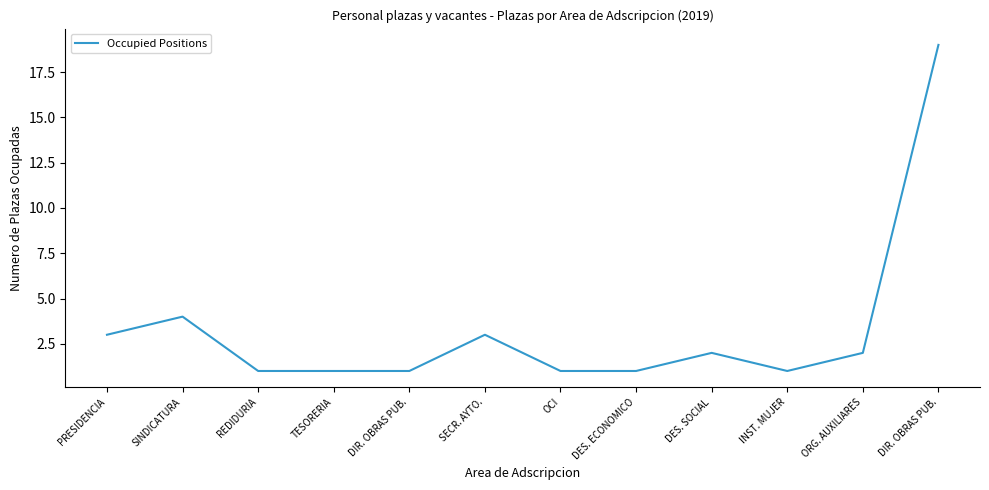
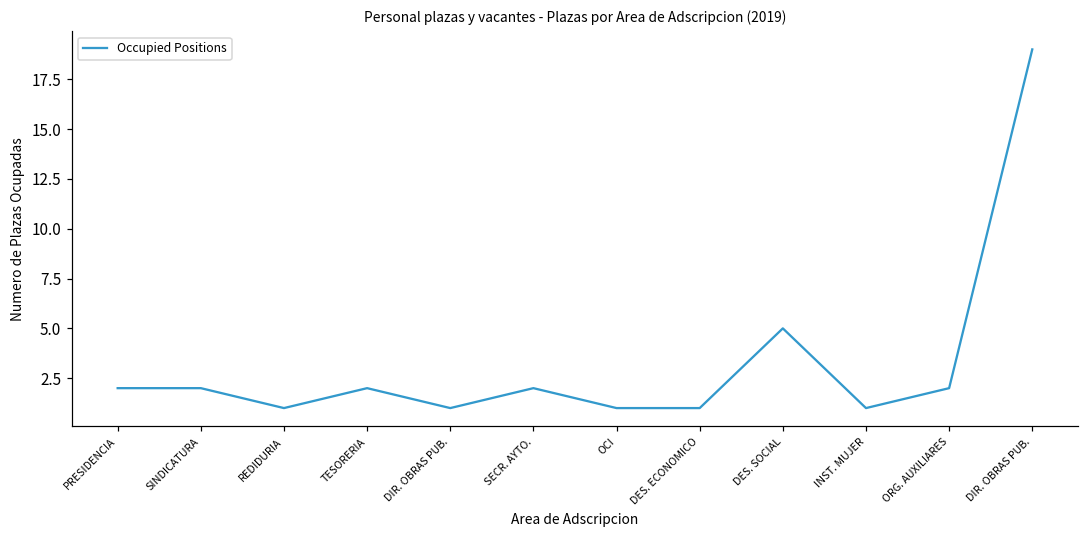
  {
-   "PRESIDENCIA": 3,
-   "SINDICATURA": 4,
+   "PRESIDENCIA": 2,
+   "SINDICATURA": 2,
    "REDIDURIA": 1,
-   "TESORERIA": 1,
-   "SECR. AYTO.": 3,
+   "TESORERIA": 2,
+   "SECR. AYTO.": 2,
    "OCI": 1,
    "DES. ECONOMICO": 1,
-   "DES. SOCIAL": 2,
+   "DES. SOCIAL": 5,
    "INST. MUJER": 1,
    "ORG. AUXILIARES": 2
  }
